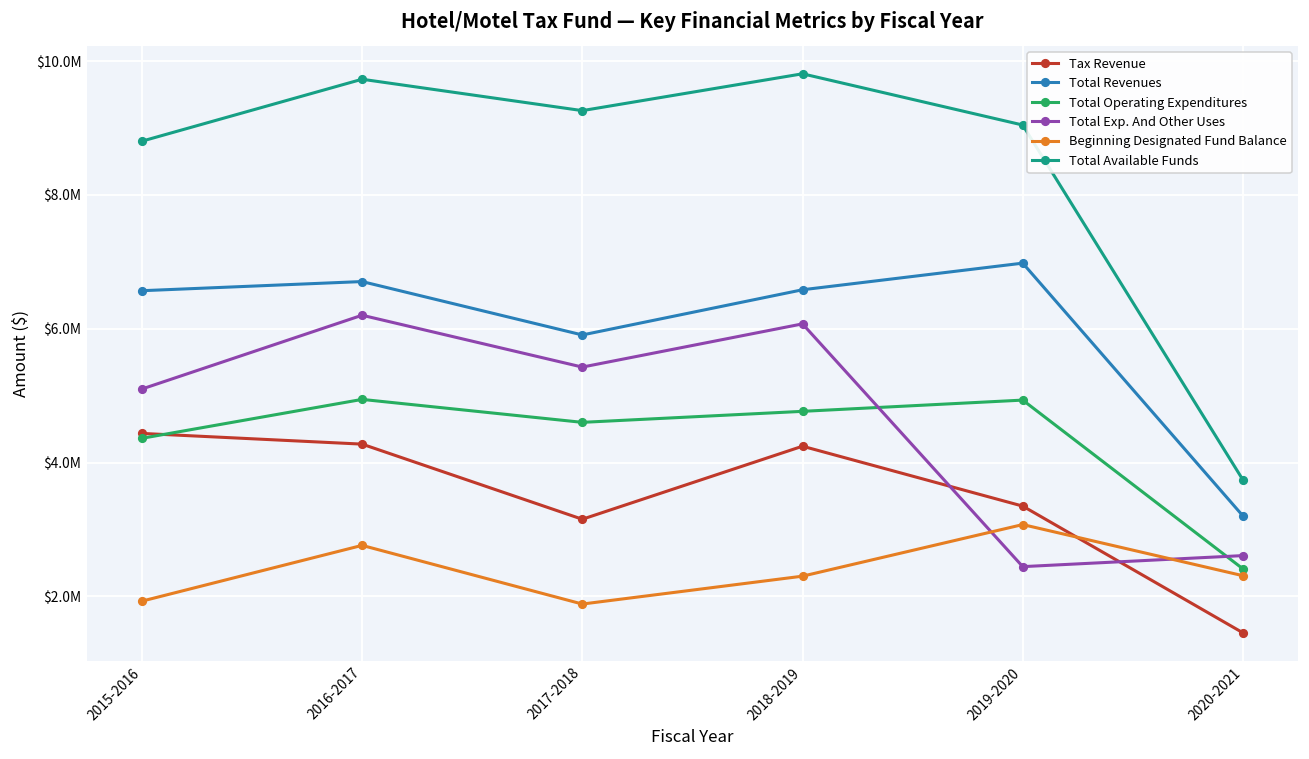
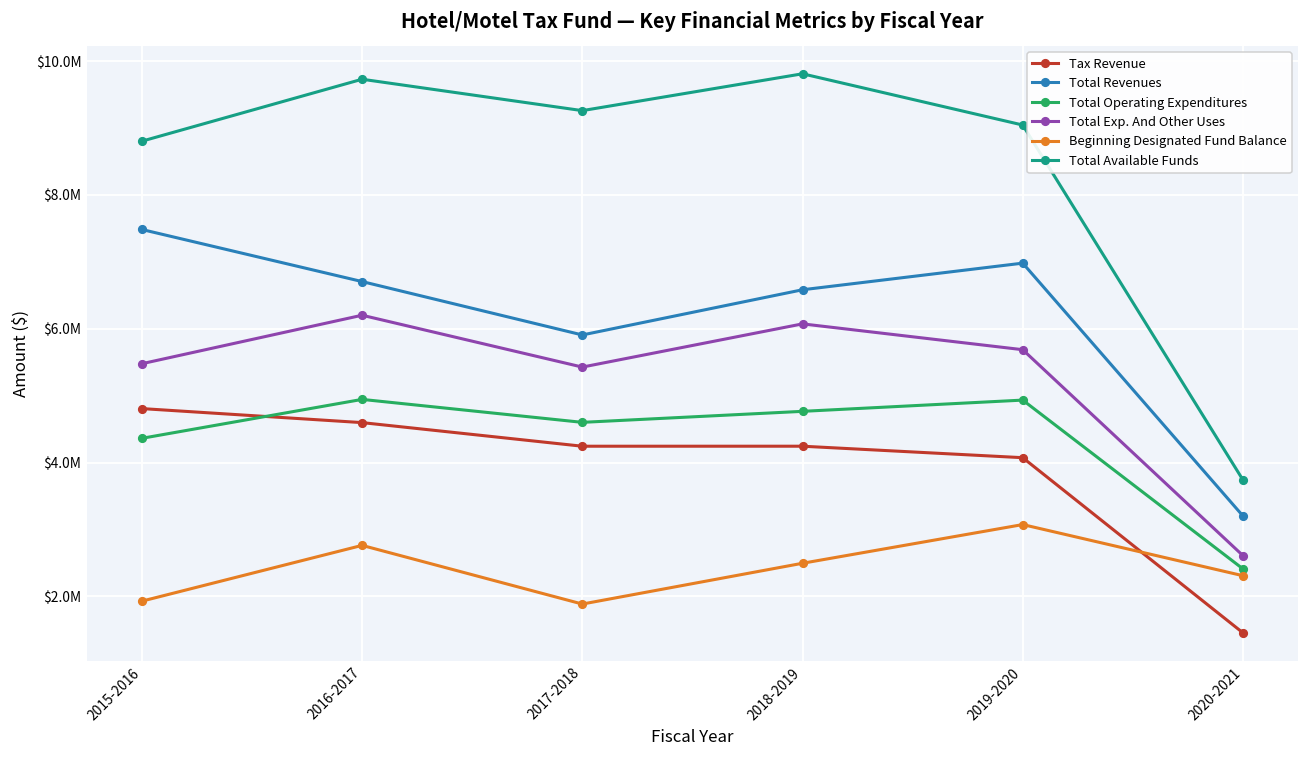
  {
    "Tax Revenue": {
-     "2015-2016": "$4400000",
-     "2016-2017": "$4300000",
-     "2017-2018": "$3200000",
+     "2015-2016": "$4800000",
+     "2016-2017": "$4600000",
+     "2017-2018": "$4200000",
      "2018-2019": "$4200000",
-     "2019-2020": "$3300000",
+     "2019-2020": "$4100000",
      "2020-2021": "$1500000"
    },
    "Total Revenues": {
-     "2015-2016": "$6600000",
+     "2015-2016": "$7500000",
      "2016-2017": "$6700000",
      "2017-2018": "$5900000",
      "2018-2019": "$6600000",
      "2019-2020": "$7000000",
      "2020-2021": "$3200000"
    },
    "Total Exp. And Other Uses": {
-     "2015-2016": "$5100000",
+     "2015-2016": "$5500000",
      "2016-2017": "$6200000",
      "2017-2018": "$5400000",
      "2018-2019": "$6100000",
-     "2019-2020": "$2400000",
+     "2019-2020": "$5700000",
      "2020-2021": "$2600000"
    },
    "Beginning Designated Fund Balance": {
      "2015-2016": "$1900000",
      "2016-2017": "$2800000",
      "2017-2018": "$1900000",
-     "2018-2019": "$2300000",
+     "2018-2019": "$2500000",
      "2019-2020": "$3100000",
      "2020-2021": "$2300000"
    }
  }
